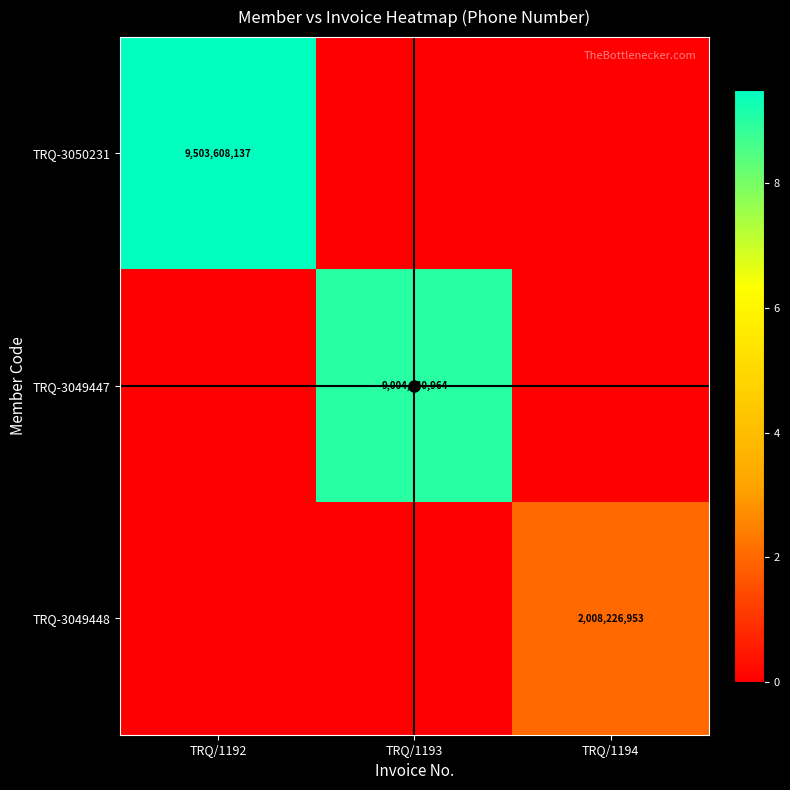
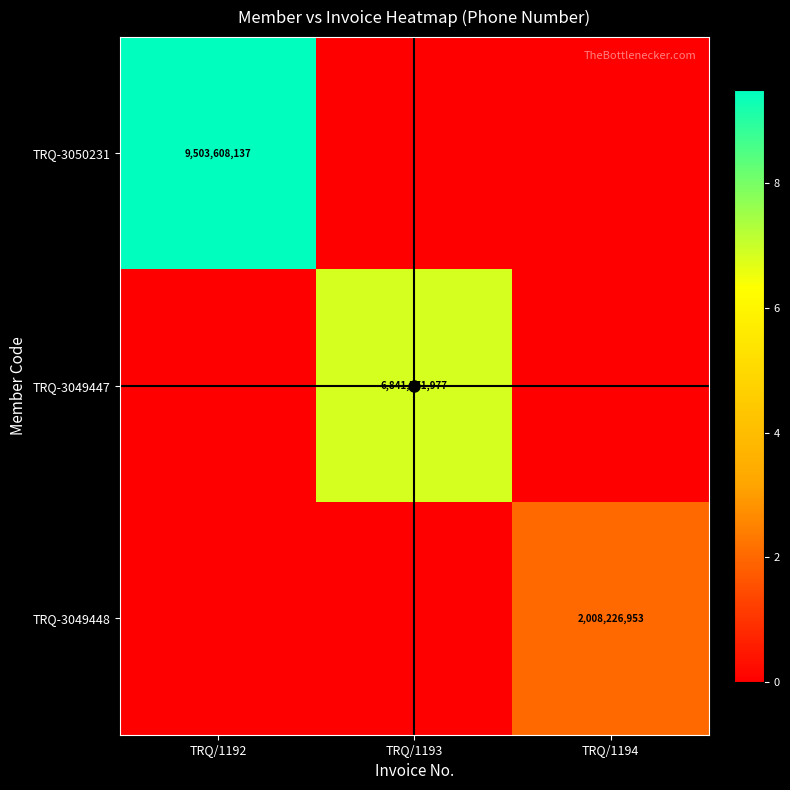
  {
    "TRQ-3050231": {
      "TRQ/1192": "9,503,608,137"
    },
    "TRQ-3049447": {
-     "TRQ/1193": "9,004,040,964"
+     "TRQ/1193": "6,841,771,977"
    },
    "TRQ-3049448": {
      "TRQ/1194": "2,008,226,953"
    }
  }
